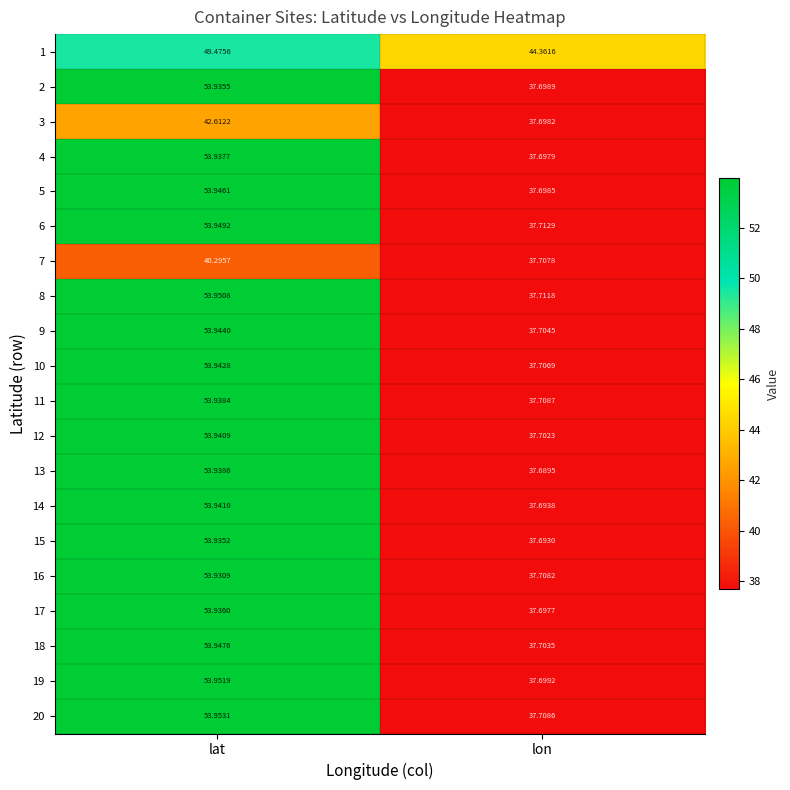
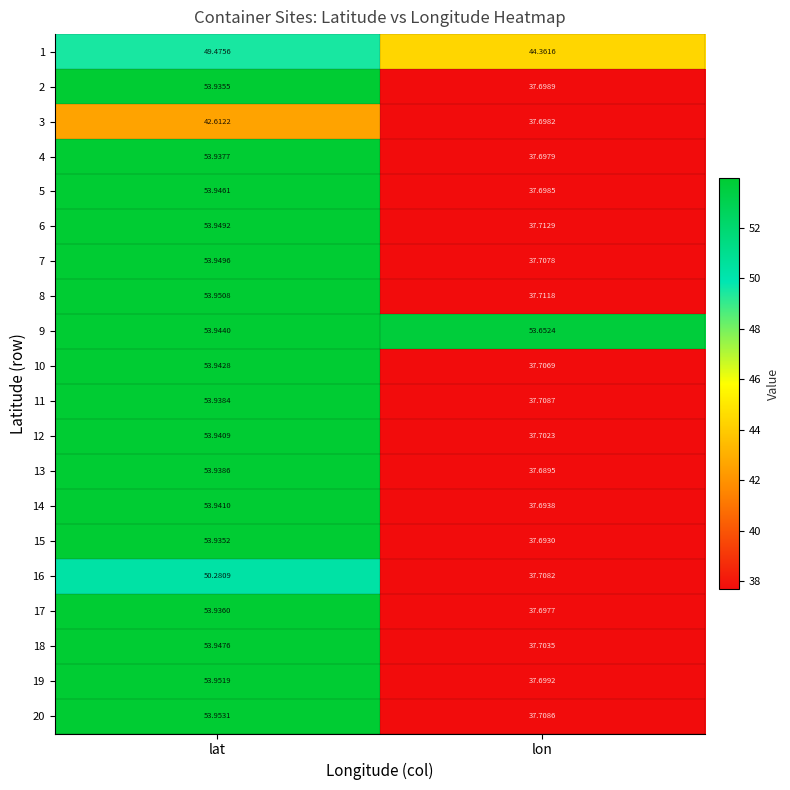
  {
    "1": {
      "lat": 49.4756,
      "lon": 44.3616
    },
    "2": {
      "lat": 53.9355,
      "lon": 37.6989
    },
    "3": {
      "lat": 42.6122,
      "lon": 37.6982
    },
    "4": {
      "lat": 53.9377,
      "lon": 37.6979
    },
    "5": {
      "lat": 53.9461,
      "lon": 37.6985
    },
    "6": {
      "lat": 53.9492,
      "lon": 37.7129
    },
    "7": {
-     "lat": 40.2957,
+     "lat": 53.9496,
      "lon": 37.7078
    },
    "8": {
      "lat": 53.9508,
      "lon": 37.7118
    },
    "9": {
      "lat": 53.9440,
-     "lon": 37.7045
+     "lon": 53.6524
    },
    "10": {
      "lat": 53.9428,
      "lon": 37.7069
    },
    "11": {
      "lat": 53.9384,
      "lon": 37.7087
    },
    "12": {
      "lat": 53.9409,
      "lon": 37.7023
    },
    "13": {
      "lat": 53.9386,
      "lon": 37.6895
    },
    "14": {
      "lat": 53.9410,
      "lon": 37.6938
    },
    "15": {
      "lat": 53.9352,
      "lon": 37.6930
    },
    "16": {
-     "lat": 53.9309,
+     "lat": 50.2809,
      "lon": 37.7082
    },
    "17": {
      "lat": 53.9360,
      "lon": 37.6977
    },
    "18": {
      "lat": 53.9476,
      "lon": 37.7035
    },
    "19": {
      "lat": 53.9519,
      "lon": 37.6992
    },
    "20": {
      "lat": 53.9531,
      "lon": 37.7086
    }
  }
